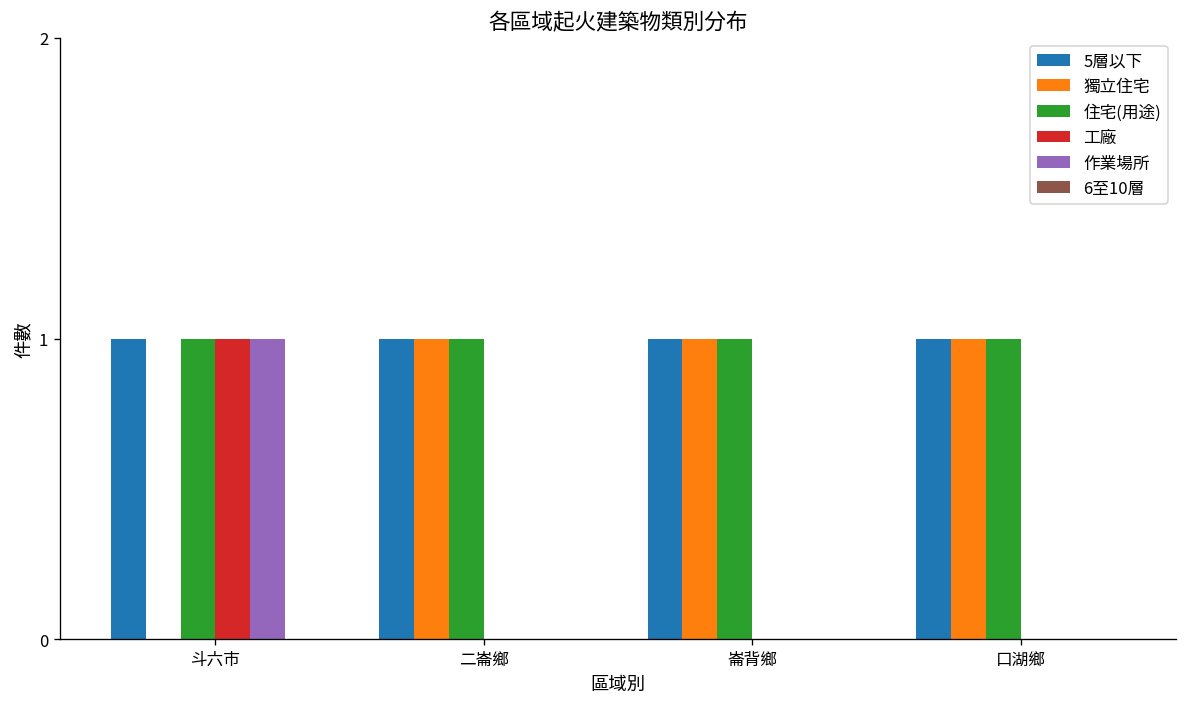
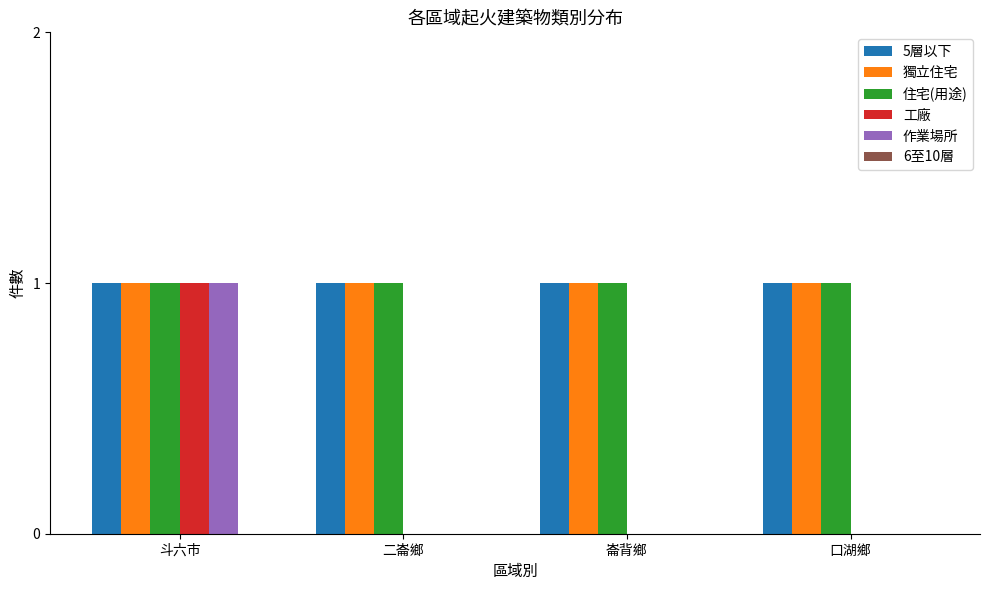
  {
    "5層以下": {
      "斗六市": 1,
      "二崙鄉": 1,
      "崙背鄉": 1,
      "口湖鄉": 1
    },
    "獨立住宅": {
-     "斗六市": 0,
+     "斗六市": 1,
      "二崙鄉": 1,
      "崙背鄉": 1,
      "口湖鄉": 1
    },
    "住宅(用途)": {
      "斗六市": 1,
      "二崙鄉": 1,
      "崙背鄉": 1,
      "口湖鄉": 1
    },
    "工廠": {
      "斗六市": 1,
      "二崙鄉": 0,
      "崙背鄉": 0,
      "口湖鄉": 0
    },
    "作業場所": {
      "斗六市": 1,
      "二崙鄉": 0,
      "崙背鄉": 0,
      "口湖鄉": 0
    },
    "6至10層": {
      "斗六市": 0,
      "二崙鄉": 0,
      "崙背鄉": 0,
      "口湖鄉": 0
    }
  }
